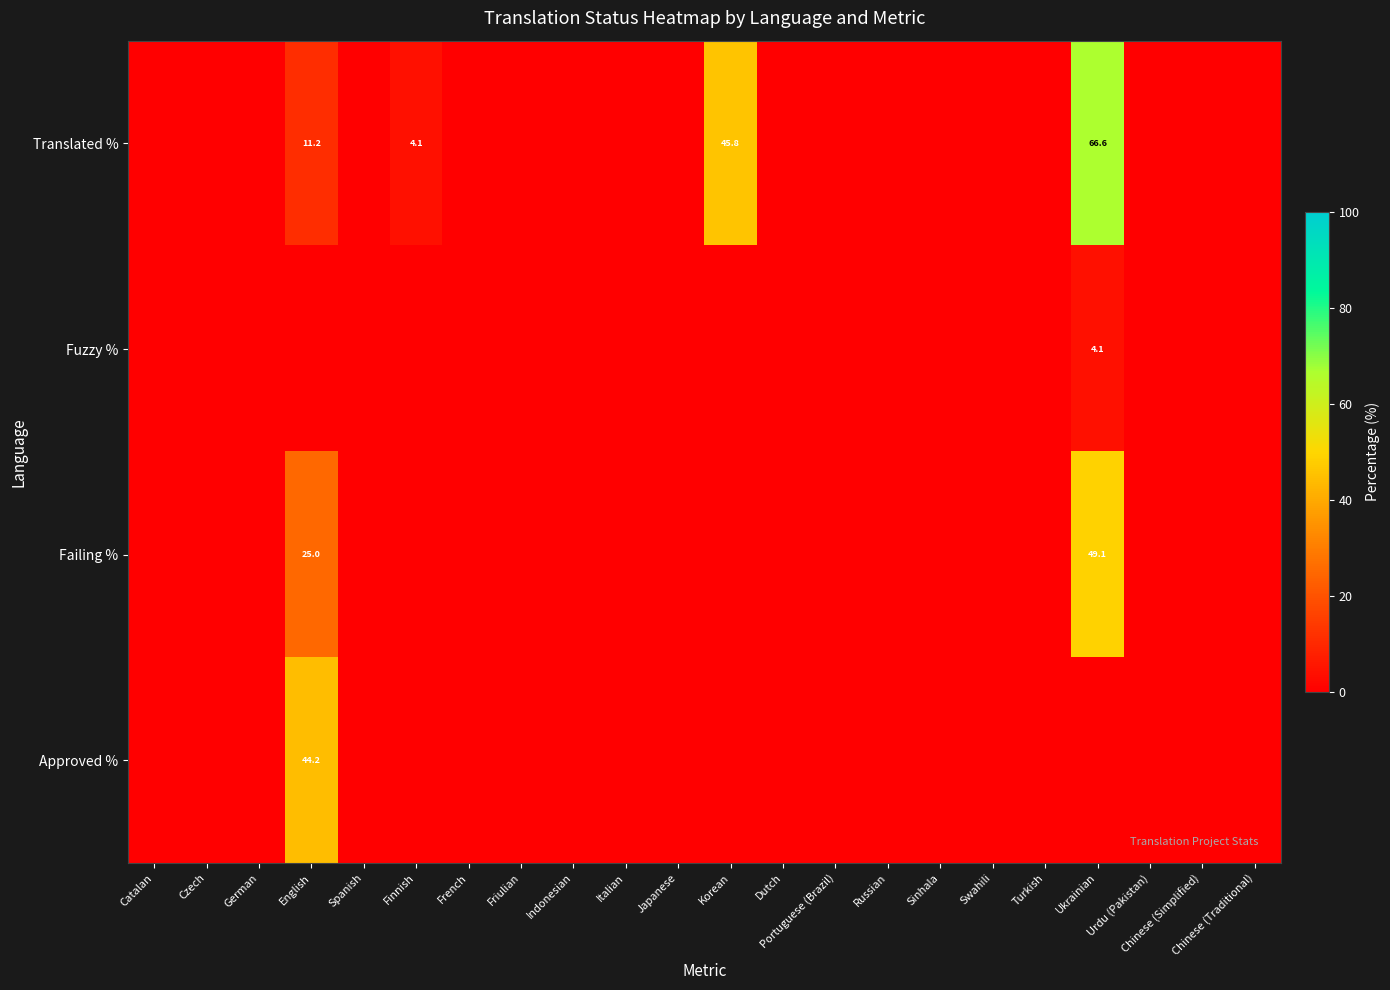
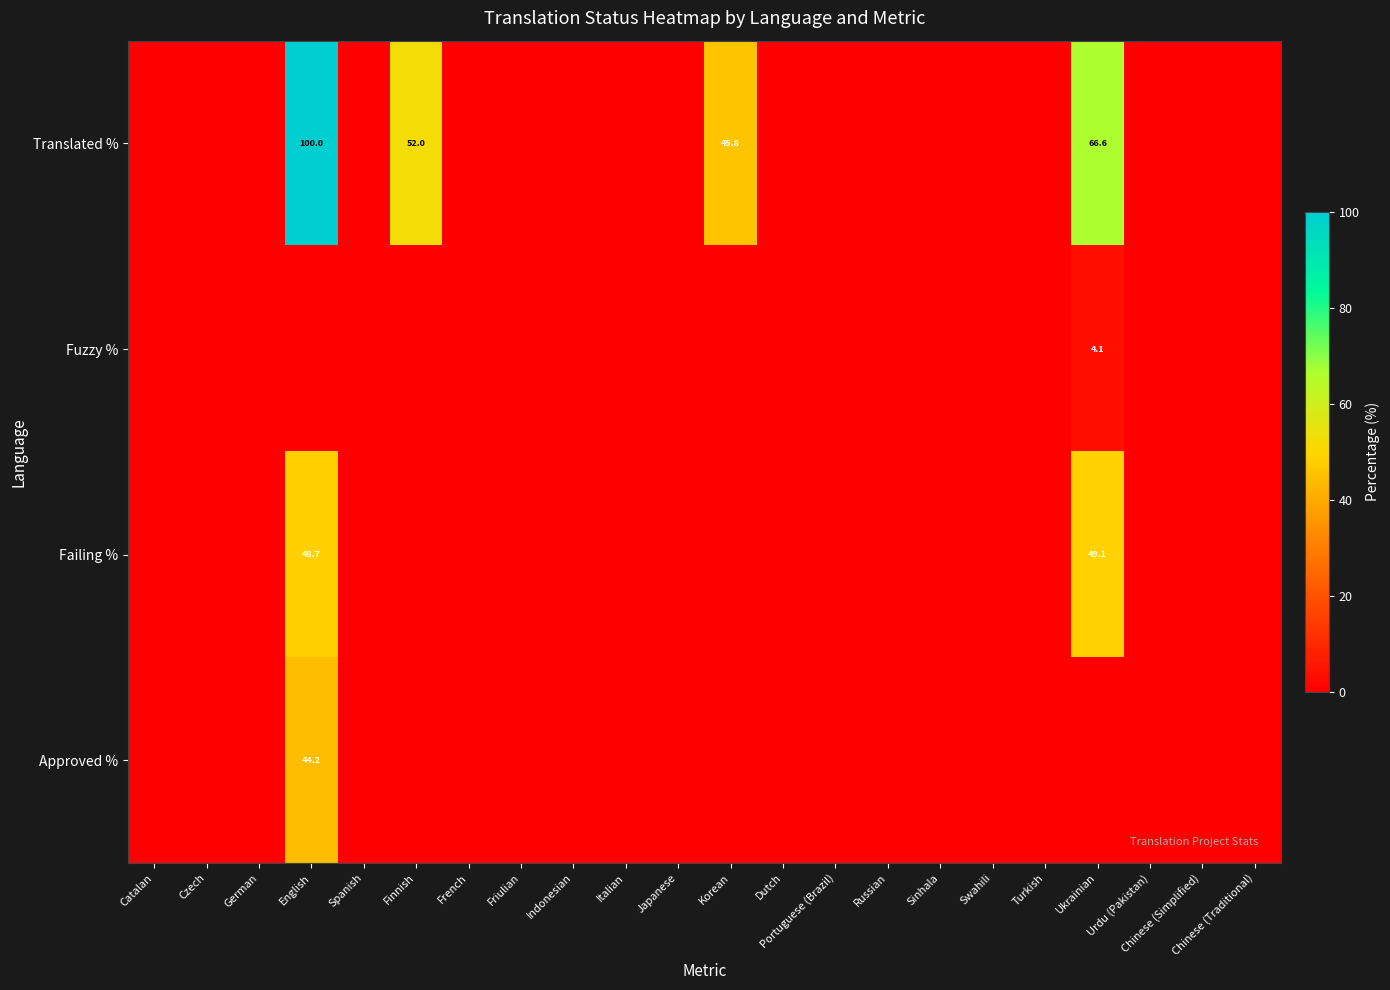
  {
    "Translated %": {
-     "English": 11.2,
-     "Finnish": 4.1,
+     "English": 100.0,
+     "Finnish": 52.0,
      "Korean": 45.8,
      "Ukrainian": 66.6
    },
    "Fuzzy %": {
      "Ukrainian": 4.1
    },
    "Failing %": {
-     "English": 25.0,
+     "English": 48.7,
      "Ukrainian": 49.1
    },
    "Approved %": {
      "English": 44.2
    }
  }
